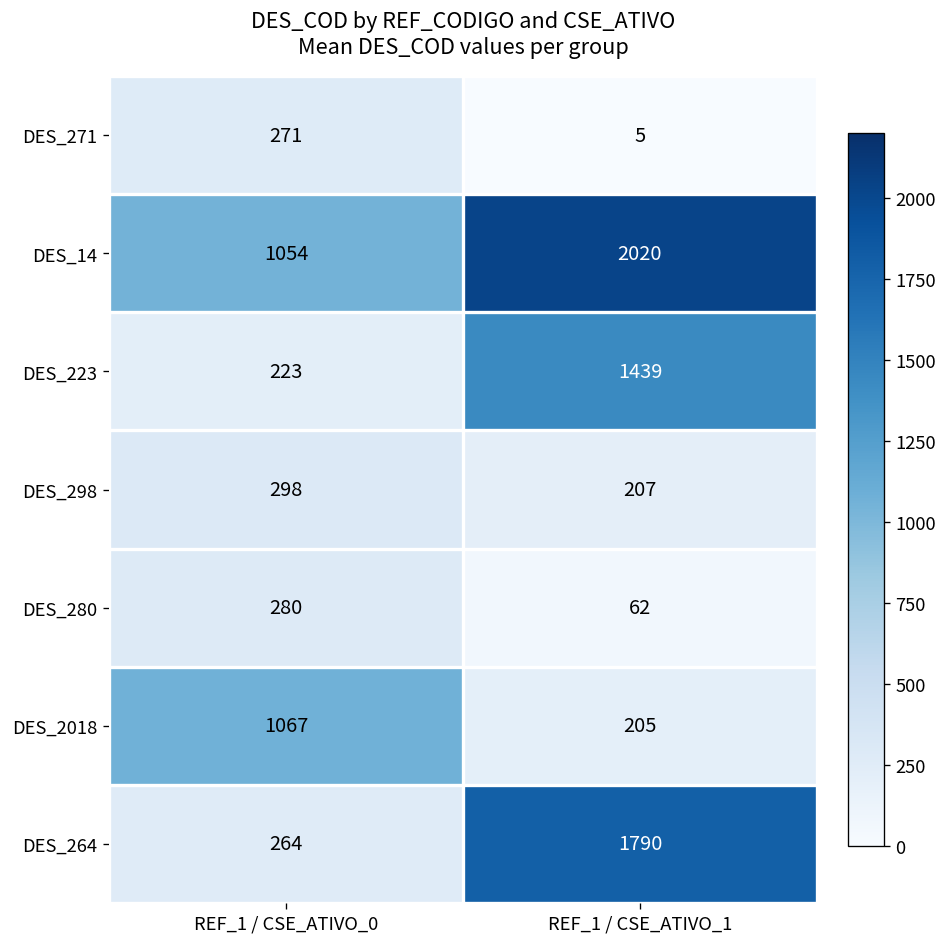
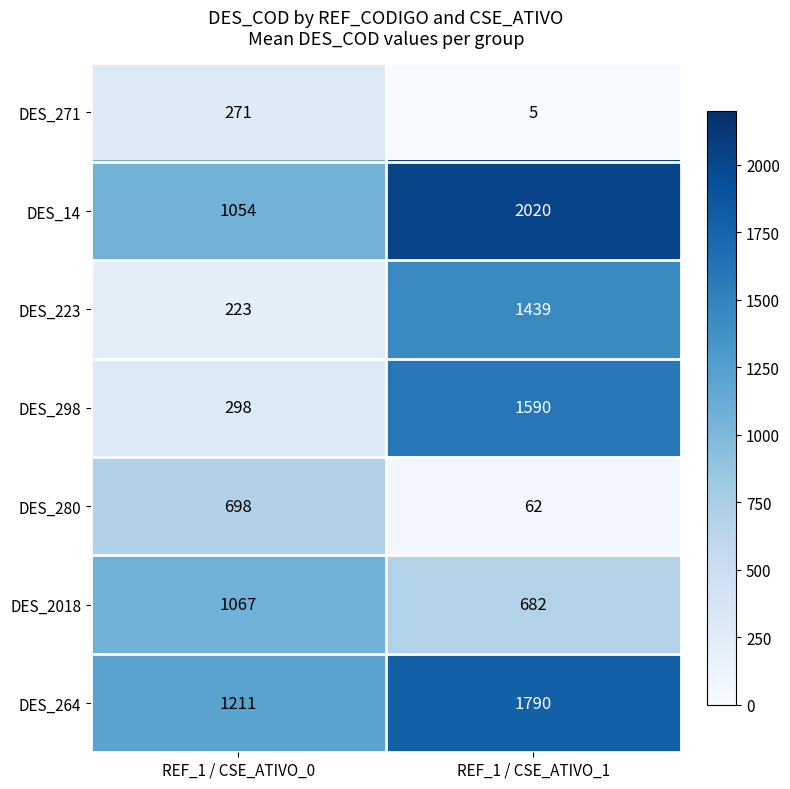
  {
    "DES_271": {
      "REF_1 / CSE_ATIVO_0": 271,
      "REF_1 / CSE_ATIVO_1": 5
    },
    "DES_14": {
      "REF_1 / CSE_ATIVO_0": 1054,
      "REF_1 / CSE_ATIVO_1": 2020
    },
    "DES_223": {
      "REF_1 / CSE_ATIVO_0": 223,
      "REF_1 / CSE_ATIVO_1": 1439
    },
    "DES_298": {
      "REF_1 / CSE_ATIVO_0": 298,
-     "REF_1 / CSE_ATIVO_1": 207
+     "REF_1 / CSE_ATIVO_1": 1590
    },
    "DES_280": {
-     "REF_1 / CSE_ATIVO_0": 280,
+     "REF_1 / CSE_ATIVO_0": 698,
      "REF_1 / CSE_ATIVO_1": 62
    },
    "DES_2018": {
      "REF_1 / CSE_ATIVO_0": 1067,
-     "REF_1 / CSE_ATIVO_1": 205
+     "REF_1 / CSE_ATIVO_1": 682
    },
    "DES_264": {
-     "REF_1 / CSE_ATIVO_0": 264,
+     "REF_1 / CSE_ATIVO_0": 1211,
      "REF_1 / CSE_ATIVO_1": 1790
    }
  }
